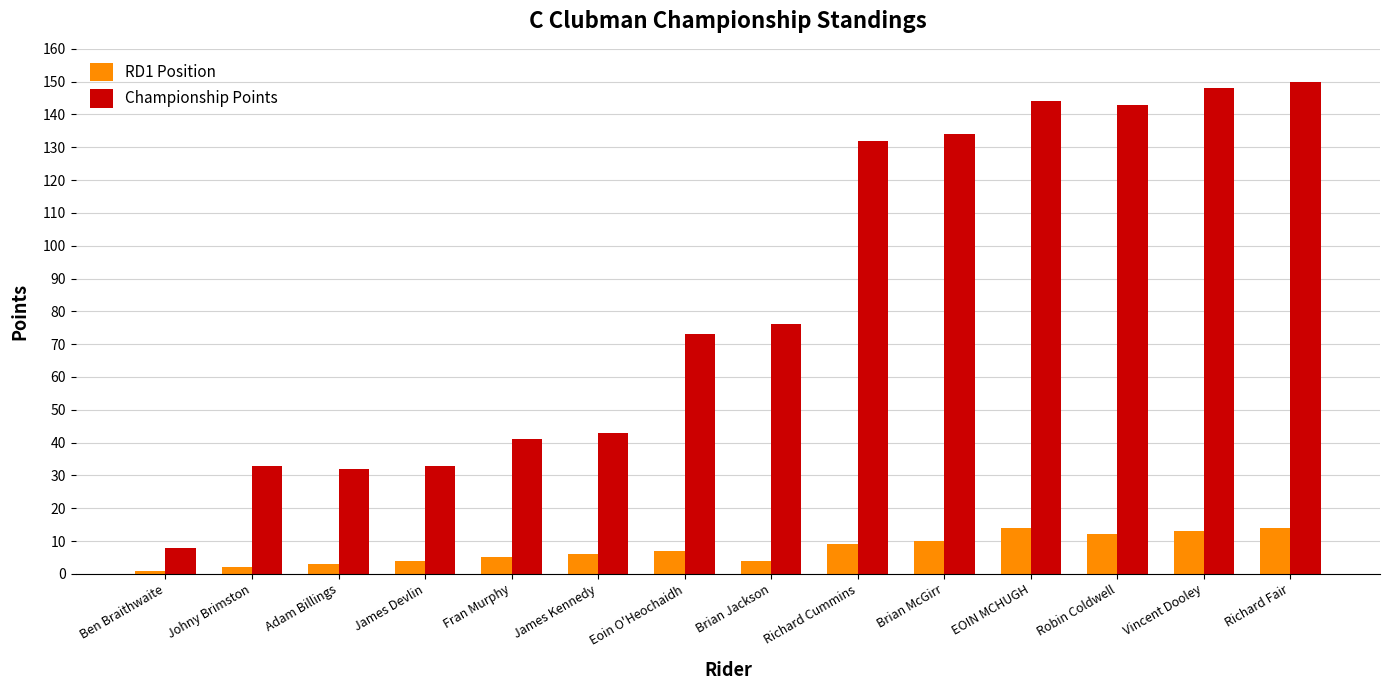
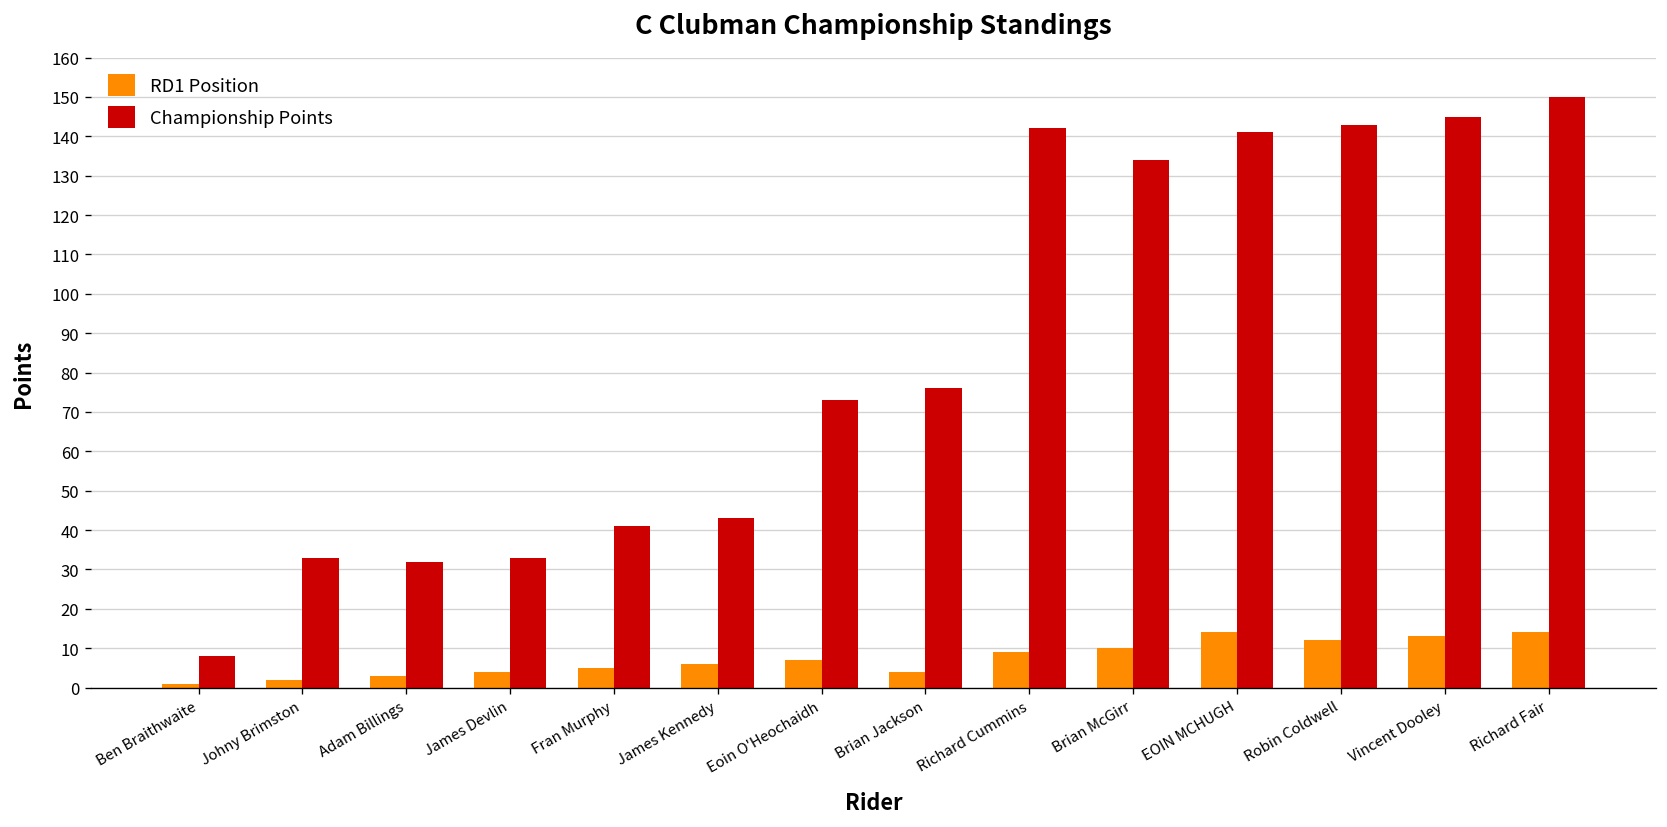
  {
    "RD1 Position": {
      "Ben Braithwaite": 1,
      "Johny Brimston": 2,
      "Adam Billings": 3,
      "James Devlin": 4,
      "Fran Murphy": 5,
      "James Kennedy": 6,
      "Eoin O'Heochaidh": 7,
      "Brian Jackson": 4,
      "Richard Cummins": 9,
      "Brian McGirr": 10,
      "EOIN MCHUGH": 14,
      "Robin Coldwell": 12,
      "Vincent Dooley": 13,
      "Richard Fair": 14
    },
    "Championship Points": {
      "Ben Braithwaite": 8,
      "Johny Brimston": 33,
      "Adam Billings": 32,
      "James Devlin": 33,
      "Fran Murphy": 41,
      "James Kennedy": 43,
      "Eoin O'Heochaidh": 73,
      "Brian Jackson": 76,
-     "Richard Cummins": 132,
+     "Richard Cummins": 142,
      "Brian McGirr": 134,
-     "EOIN MCHUGH": 144,
+     "EOIN MCHUGH": 141,
      "Robin Coldwell": 143,
-     "Vincent Dooley": 148,
+     "Vincent Dooley": 145,
      "Richard Fair": 150
    }
  }
